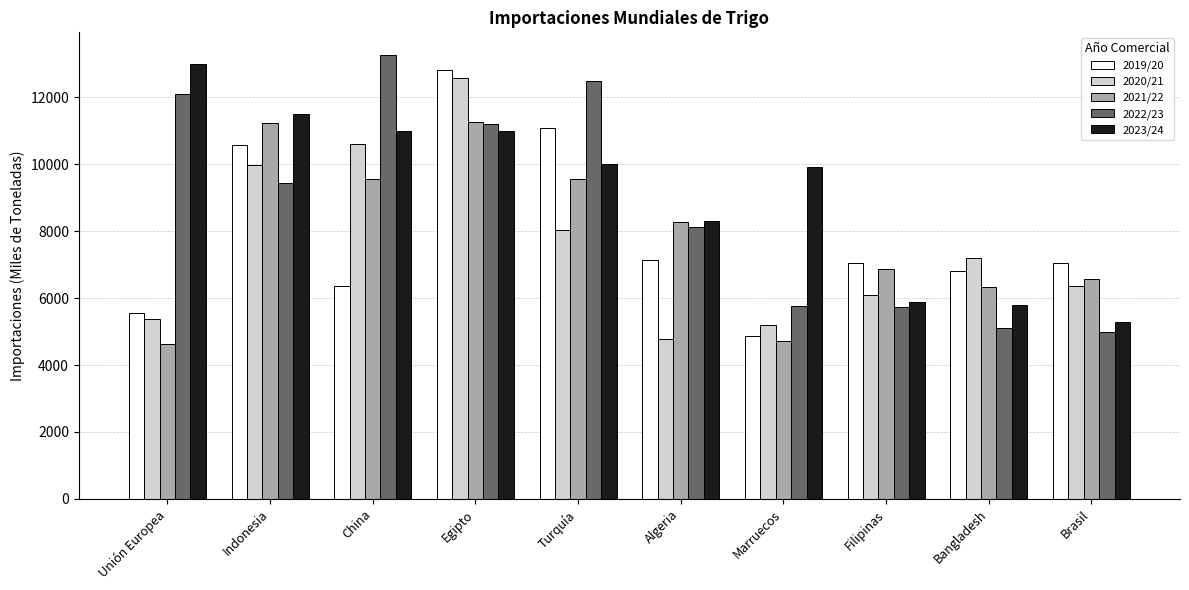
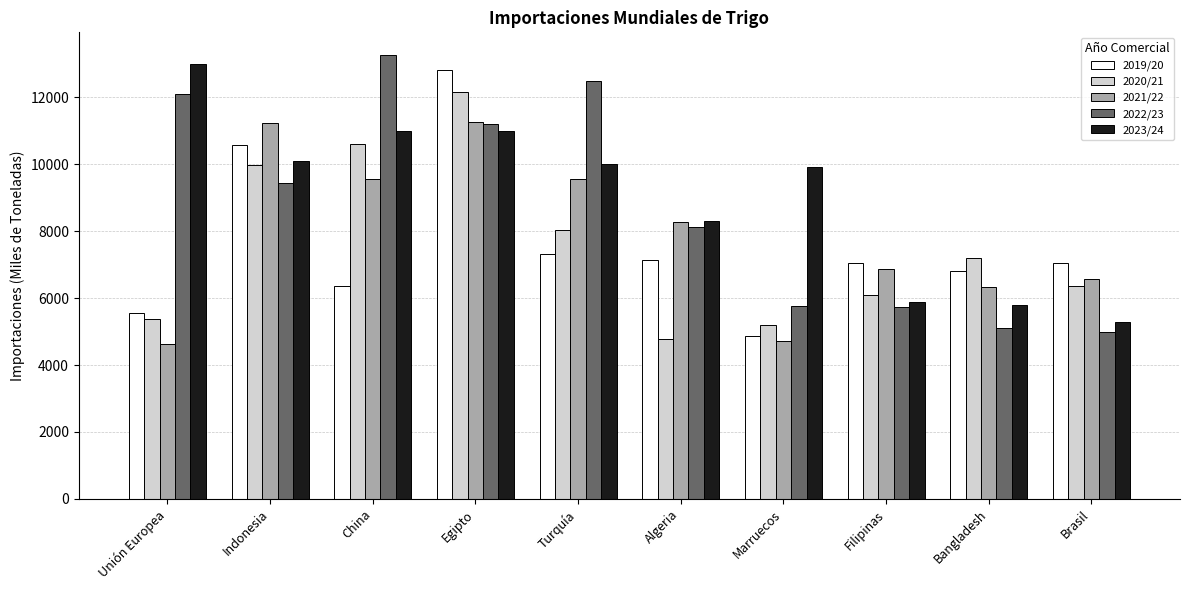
  {
    "2019/20": {
      "Unión Europea": 5600,
      "Indonesia": 10600,
      "China": 6400,
      "Egipto": 12800,
-     "Turquía": 11100,
+     "Turquía": 7300,
      "Algeria": 7100,
      "Marruecos": 4900,
      "Filipinas": 7100,
      "Bangladesh": 6800,
      "Brasil": 7100
    },
    "2020/21": {
      "Unión Europea": 5400,
      "Indonesia": 10000,
      "China": 10600,
-     "Egipto": 12600,
+     "Egipto": 12100,
      "Turquía": 8100,
      "Algeria": 4800,
      "Marruecos": 5200,
      "Filipinas": 6100,
      "Bangladesh": 7200,
      "Brasil": 6400
    },
    "2021/22": {
      "Unión Europea": 4600,
      "Indonesia": 11200,
      "China": 9600,
      "Egipto": 11300,
      "Turquía": 9600,
      "Algeria": 8300,
      "Marruecos": 4700,
      "Filipinas": 6900,
      "Bangladesh": 6300,
      "Brasil": 6600
    },
    "2022/23": {
      "Unión Europea": 12100,
      "Indonesia": 9400,
      "China": 13300,
      "Egipto": 11200,
      "Turquía": 12500,
      "Algeria": 8100,
      "Marruecos": 5800,
      "Filipinas": 5700,
      "Bangladesh": 5100,
      "Brasil": 5000
    },
    "2023/24": {
      "Unión Europea": 13000,
-     "Indonesia": 11500,
+     "Indonesia": 10100,
      "China": 11000,
      "Egipto": 11000,
      "Turquía": 10000,
      "Algeria": 8300,
      "Marruecos": 9900,
      "Filipinas": 5900,
      "Bangladesh": 5800,
      "Brasil": 5300
    }
  }
